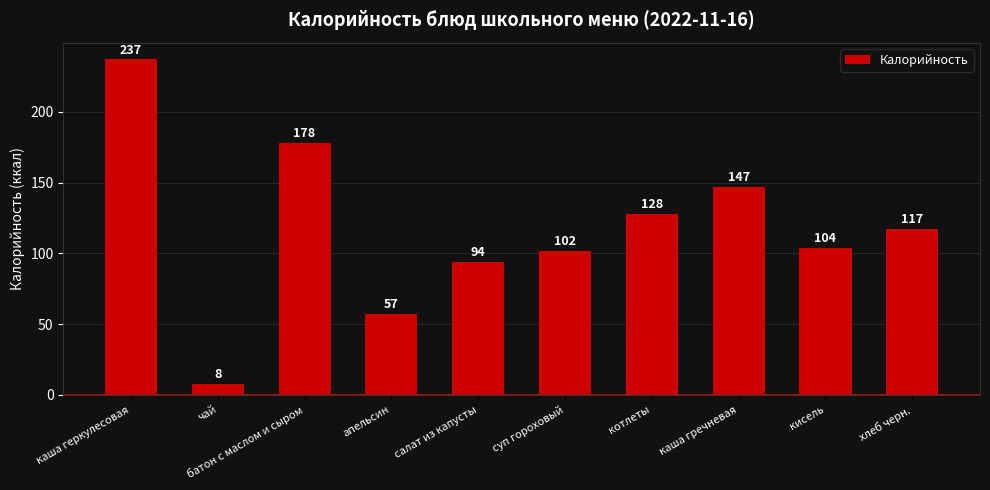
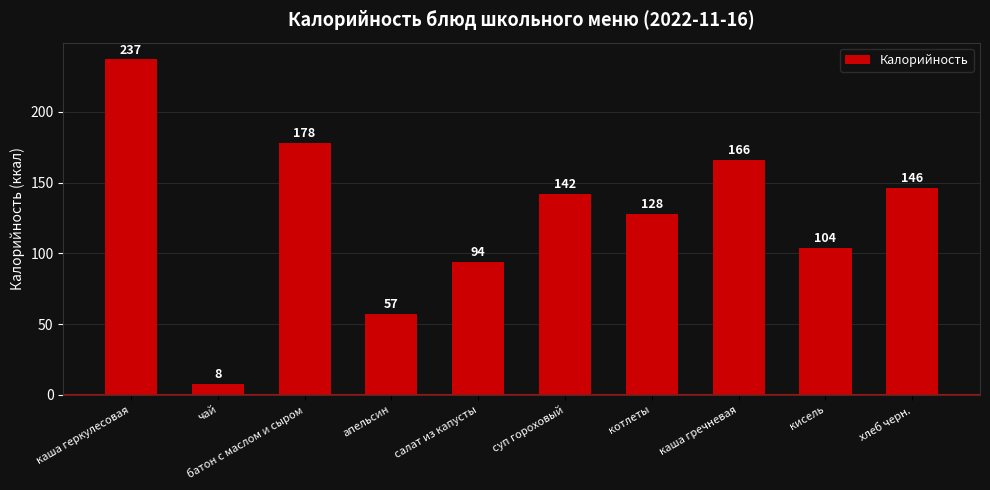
  {
    "каша геркулесовая": 237,
    "чай": 8,
    "батон с маслом и сыром": 178,
    "апельсин": 57,
    "салат из капусты": 94,
-   "суп гороховый": 102,
+   "суп гороховый": 142,
    "котлеты": 128,
-   "каша гречневая": 147,
+   "каша гречневая": 166,
    "кисель": 104,
-   "хлеб черн.": 117
+   "хлеб черн.": 146
  }
